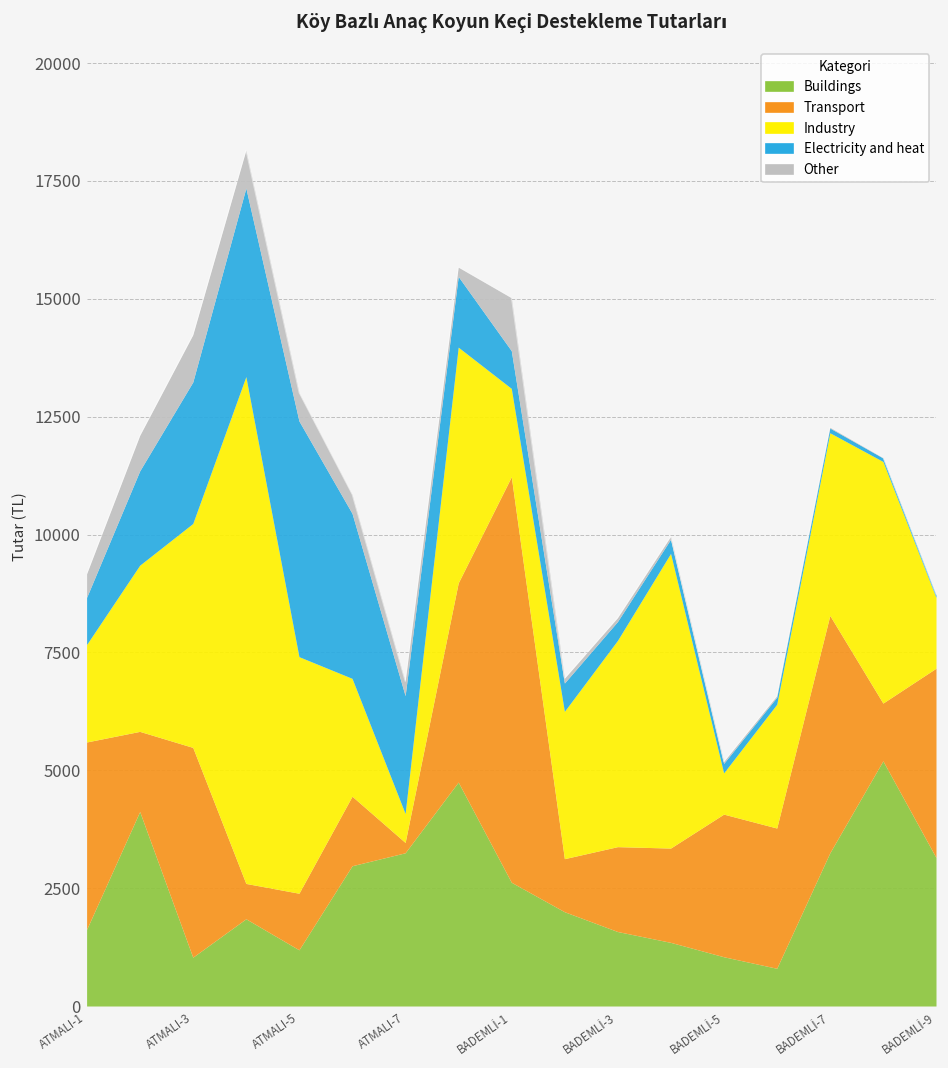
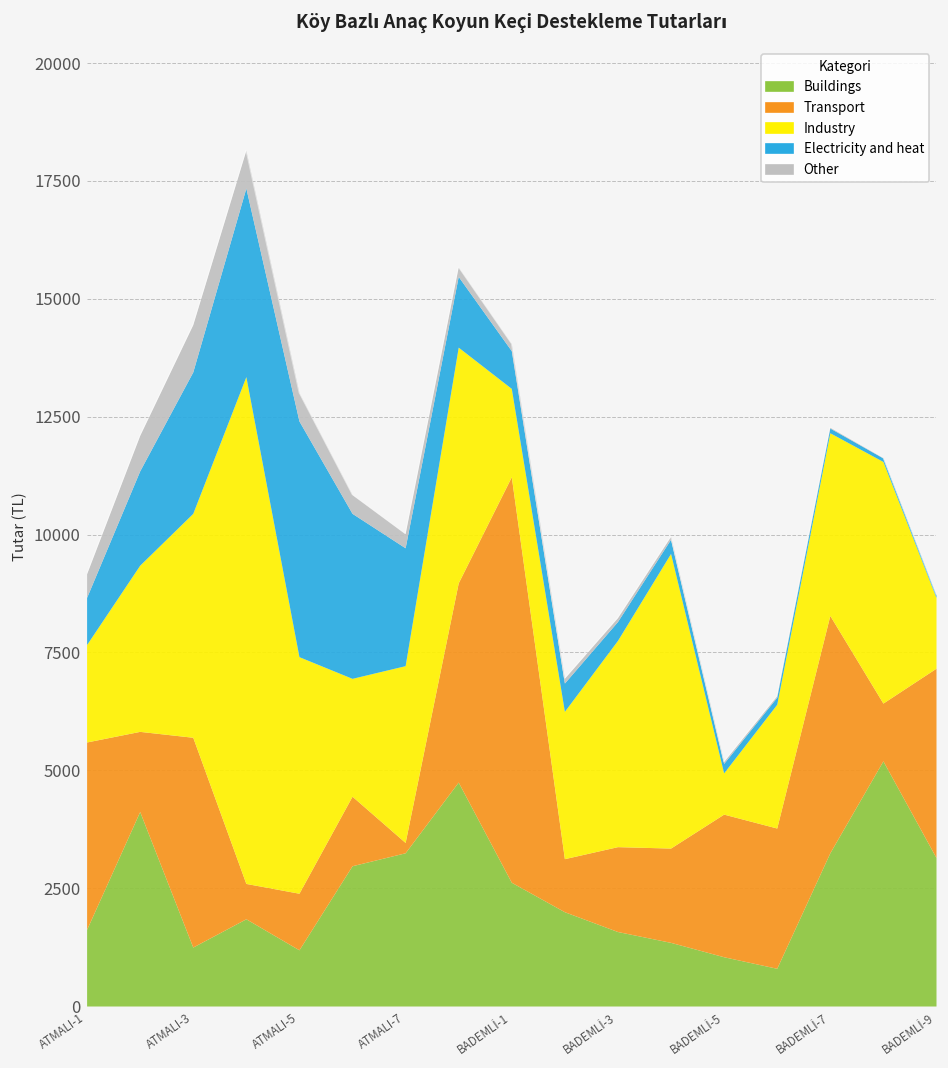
  {
    "Buildings": {
      "ATMALI-1": 1600,
-     "ATMALI-3": 1000,
+     "ATMALI-3": 1300,
      "ATMALI-5": 1200,
      "ATMALI-7": 3300,
      "BADEMLİ-1": 2600,
      "BADEMLİ-3": 1600,
      "BADEMLİ-5": 1000,
      "BADEMLİ-7": 3300,
      "BADEMLİ-9": 3200
    },
    "Transport": {
      "ATMALI-1": 4000,
      "ATMALI-3": 4500,
      "ATMALI-5": 1200,
      "ATMALI-7": 200,
      "BADEMLİ-1": 8600,
      "BADEMLİ-3": 1800,
      "BADEMLİ-5": 3000,
      "BADEMLİ-7": 5000,
      "BADEMLİ-9": 4000
    },
    "Industry": {
      "ATMALI-1": 2100,
      "ATMALI-3": 4800,
      "ATMALI-5": 5000,
-     "ATMALI-7": 600,
+     "ATMALI-7": 3800,
      "BADEMLİ-1": 1900,
      "BADEMLİ-3": 4400,
      "BADEMLİ-5": 900,
      "BADEMLİ-7": 3900
    },
    "Electricity and heat": {
      "ATMALI-1": 1000,
      "ATMALI-3": 3000,
      "ATMALI-5": 5000,
      "ATMALI-7": 2500,
      "BADEMLİ-1": 800,
      "BADEMLİ-3": 400
    },
    "Other": {
      "ATMALI-1": 500,
      "ATMALI-3": 1000,
      "ATMALI-5": 600,
      "ATMALI-7": 300,
-     "BADEMLİ-1": 1100,
+     "BADEMLİ-1": 200,
      "BADEMLİ-3": 100
    }
  }
